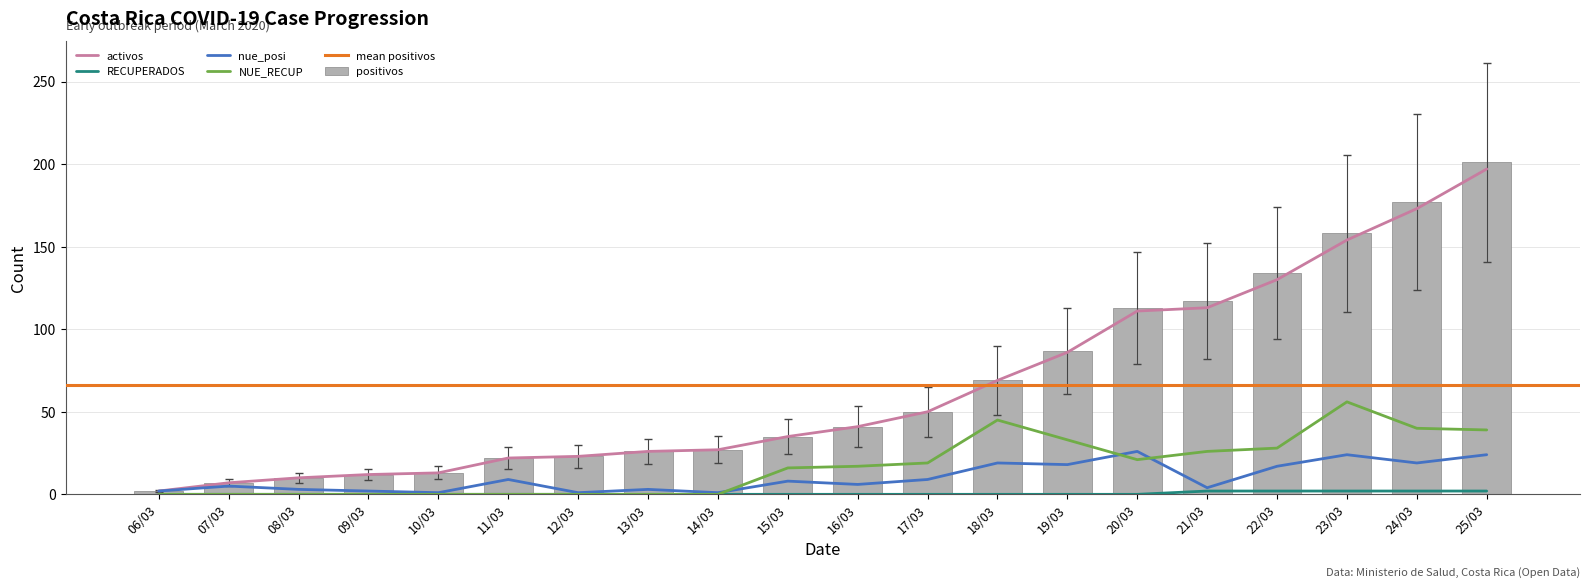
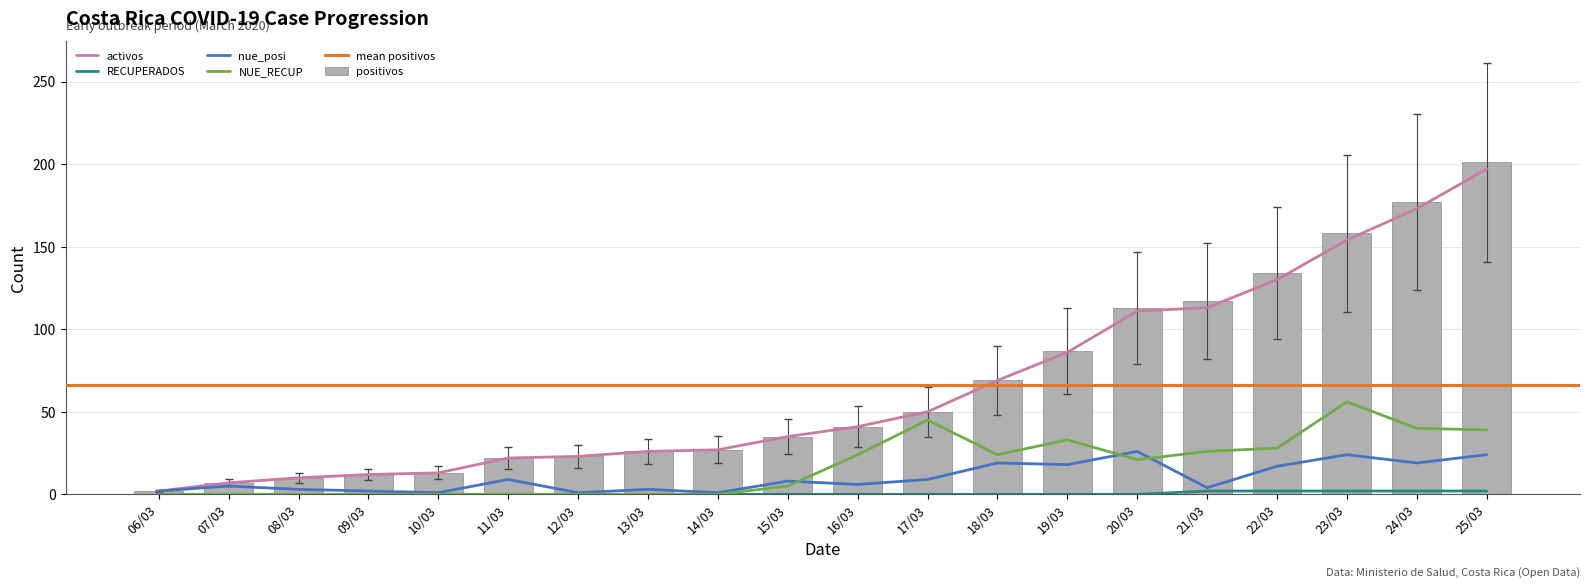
  {
    "NUE_RECUP": {
-     "15/03": 16,
-     "16/03": 17,
-     "17/03": 19,
-     "18/03": 45,
+     "15/03": 5,
+     "16/03": 24,
+     "17/03": 45,
+     "18/03": 24,
      "19/03": 33,
      "20/03": 21,
      "21/03": 26,
      "22/03": 28,
      "23/03": 56,
      "24/03": 40,
      "25/03": 39
    }
  }
